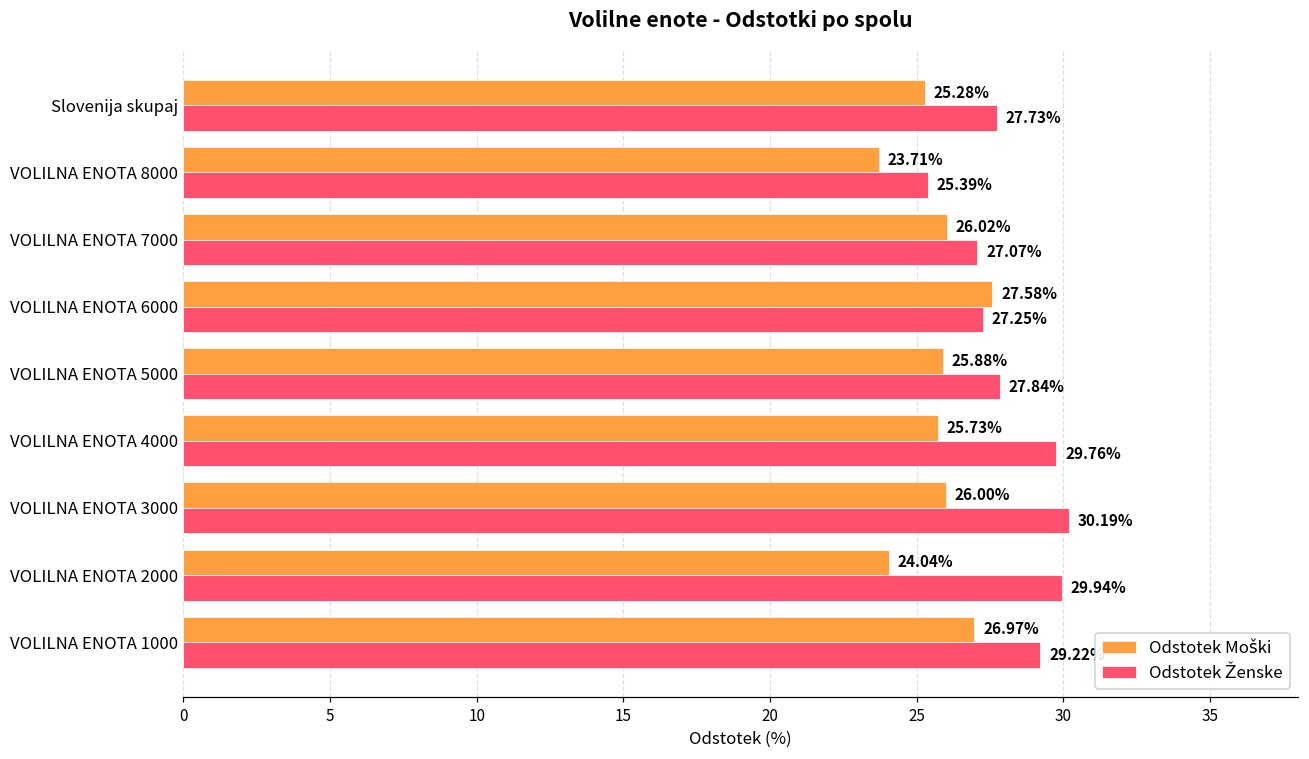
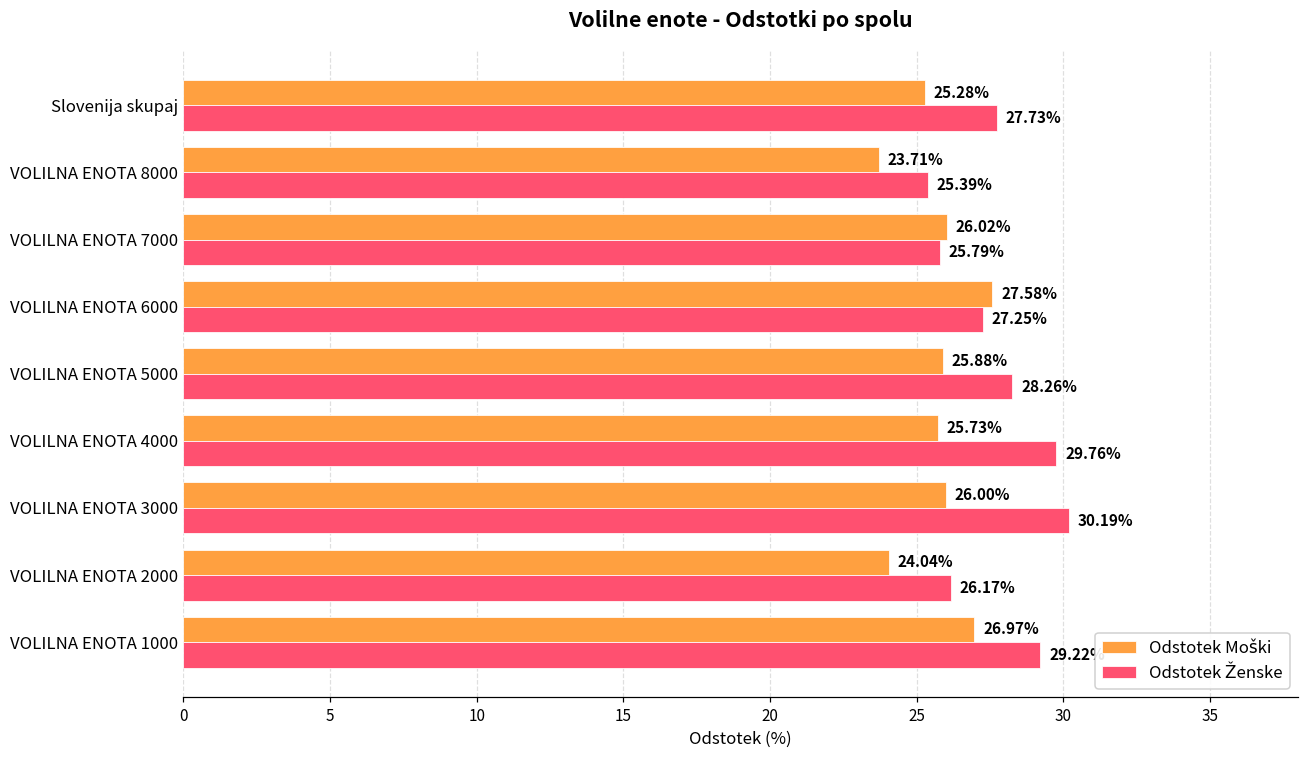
  {
    "Odstotek Moški": {
      "Slovenija skupaj": "25.28%",
      "VOLILNA ENOTA 8000": "23.71%",
      "VOLILNA ENOTA 7000": "26.02%",
      "VOLILNA ENOTA 6000": "27.58%",
      "VOLILNA ENOTA 5000": "25.88%",
      "VOLILNA ENOTA 4000": "25.73%",
      "VOLILNA ENOTA 3000": "26.00%",
      "VOLILNA ENOTA 2000": "24.04%",
      "VOLILNA ENOTA 1000": "26.97%"
    },
    "Odstotek Ženske": {
      "Slovenija skupaj": "27.73%",
      "VOLILNA ENOTA 8000": "25.39%",
-     "VOLILNA ENOTA 7000": "27.07%",
+     "VOLILNA ENOTA 7000": "25.79%",
      "VOLILNA ENOTA 6000": "27.25%",
-     "VOLILNA ENOTA 5000": "27.84%",
+     "VOLILNA ENOTA 5000": "28.26%",
      "VOLILNA ENOTA 4000": "29.76%",
      "VOLILNA ENOTA 3000": "30.19%",
-     "VOLILNA ENOTA 2000": "29.94%"
+     "VOLILNA ENOTA 2000": "26.17%"
    }
  }
